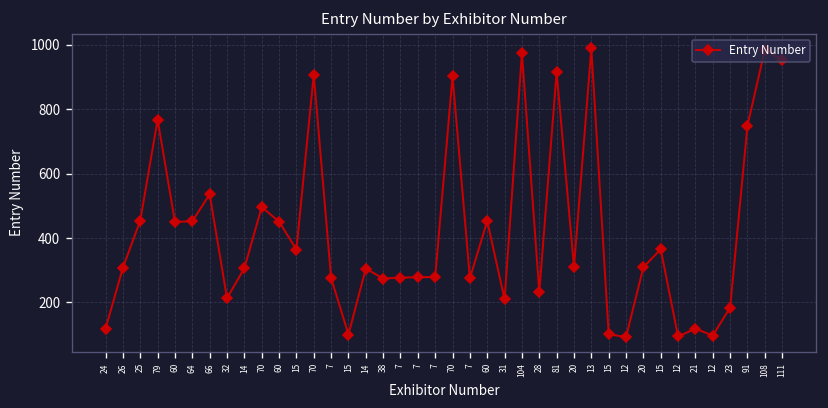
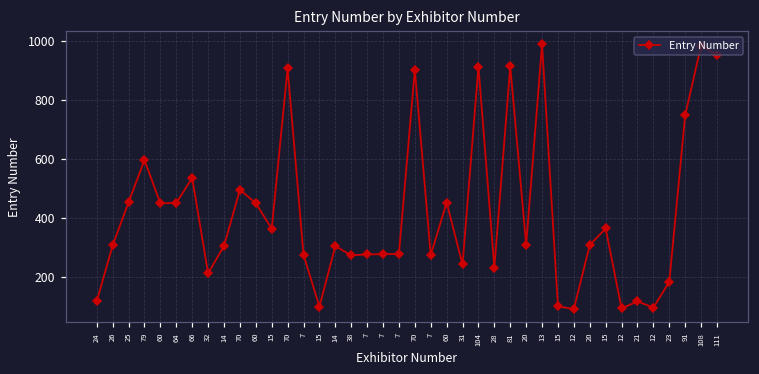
  {
    "24": 120,
    "26": 310,
    "25": 450,
-   "79": 770,
+   "79": 600,
    "64": 450,
    "66": 540,
    "32": 210,
    "38": 270,
-   "31": 210,
-   "104": 980,
+   "31": 240,
+   "104": 910,
    "28": 230,
    "81": 920,
    "13": 990,
    "21": 120,
    "23": 180,
    "91": 750
  }
